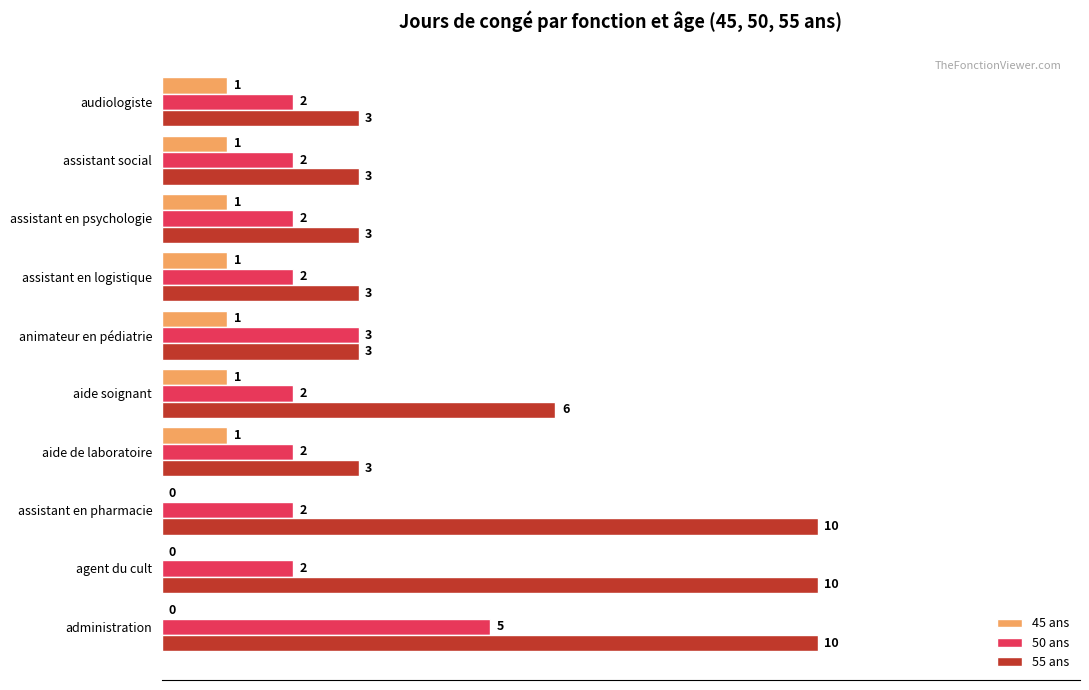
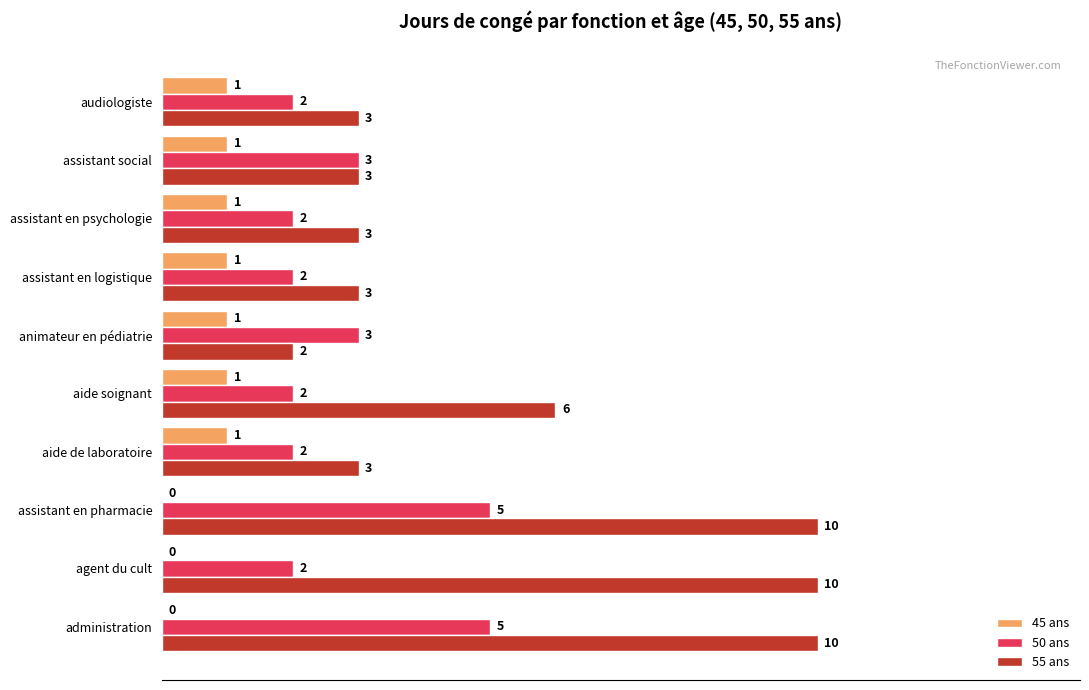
  {
    "45 ans": {
      "audiologiste": 1,
      "assistant social": 1,
      "assistant en psychologie": 1,
      "assistant en logistique": 1,
      "animateur en pédiatrie": 1,
      "aide soignant": 1,
      "aide de laboratoire": 1,
      "assistant en pharmacie": 0,
      "agent du cult": 0,
      "administration": 0
    },
    "50 ans": {
      "audiologiste": 2,
-     "assistant social": 2,
+     "assistant social": 3,
      "assistant en psychologie": 2,
      "assistant en logistique": 2,
      "animateur en pédiatrie": 3,
      "aide soignant": 2,
      "aide de laboratoire": 2,
-     "assistant en pharmacie": 2,
+     "assistant en pharmacie": 5,
      "agent du cult": 2,
      "administration": 5
    },
    "55 ans": {
      "audiologiste": 3,
      "assistant social": 3,
      "assistant en psychologie": 3,
      "assistant en logistique": 3,
-     "animateur en pédiatrie": 3,
+     "animateur en pédiatrie": 2,
      "aide soignant": 6,
      "aide de laboratoire": 3,
      "assistant en pharmacie": 10,
      "agent du cult": 10,
      "administration": 10
    }
  }
